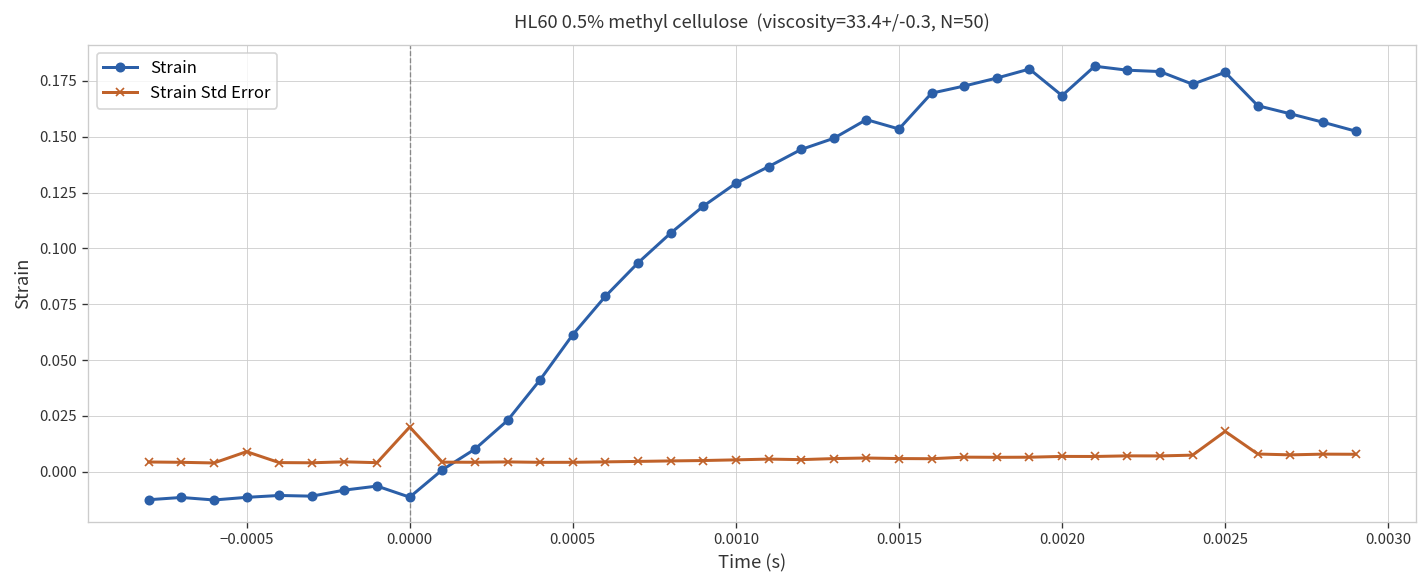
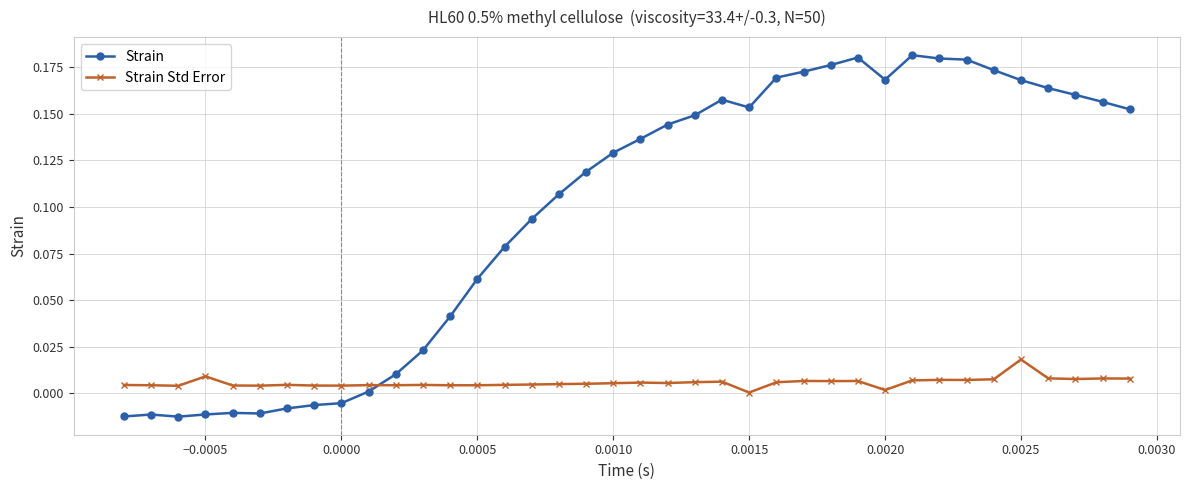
  {
    "Strain": {
      "−0.0005": -0.011,
-     "0.0000": -0.011,
+     "0.0000": -0.005,
      "0.0005": 0.061,
      "0.0010": 0.129,
      "0.0015": 0.153,
      "0.0020": 0.168,
-     "0.0025": 0.179
+     "0.0025": 0.168
    },
    "Strain Std Error": {
      "−0.0005": 0.009,
-     "0.0000": 0.020,
+     "0.0000": 0.004,
      "0.0005": 0.004,
      "0.0010": 0.005,
-     "0.0015": 0.006,
-     "0.0020": 0.007,
+     "0.0015": 0.000,
+     "0.0020": 0.002,
      "0.0025": 0.018
    }
  }
